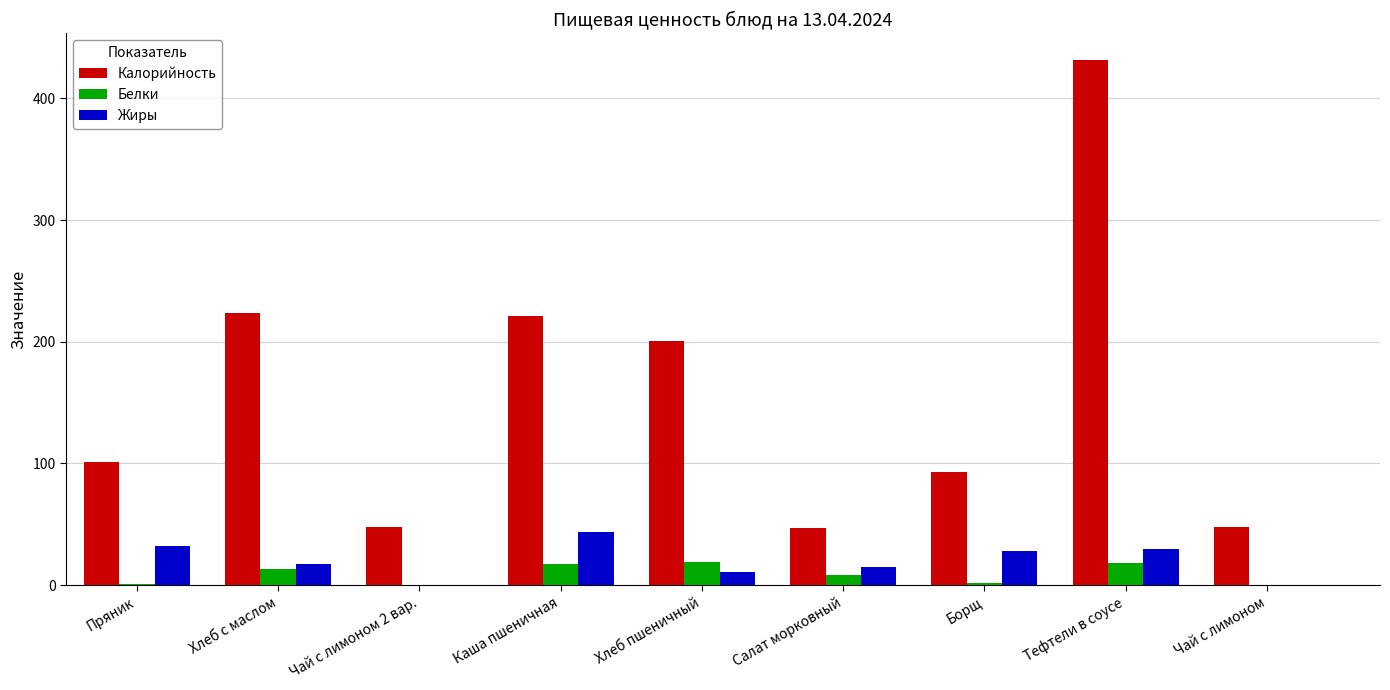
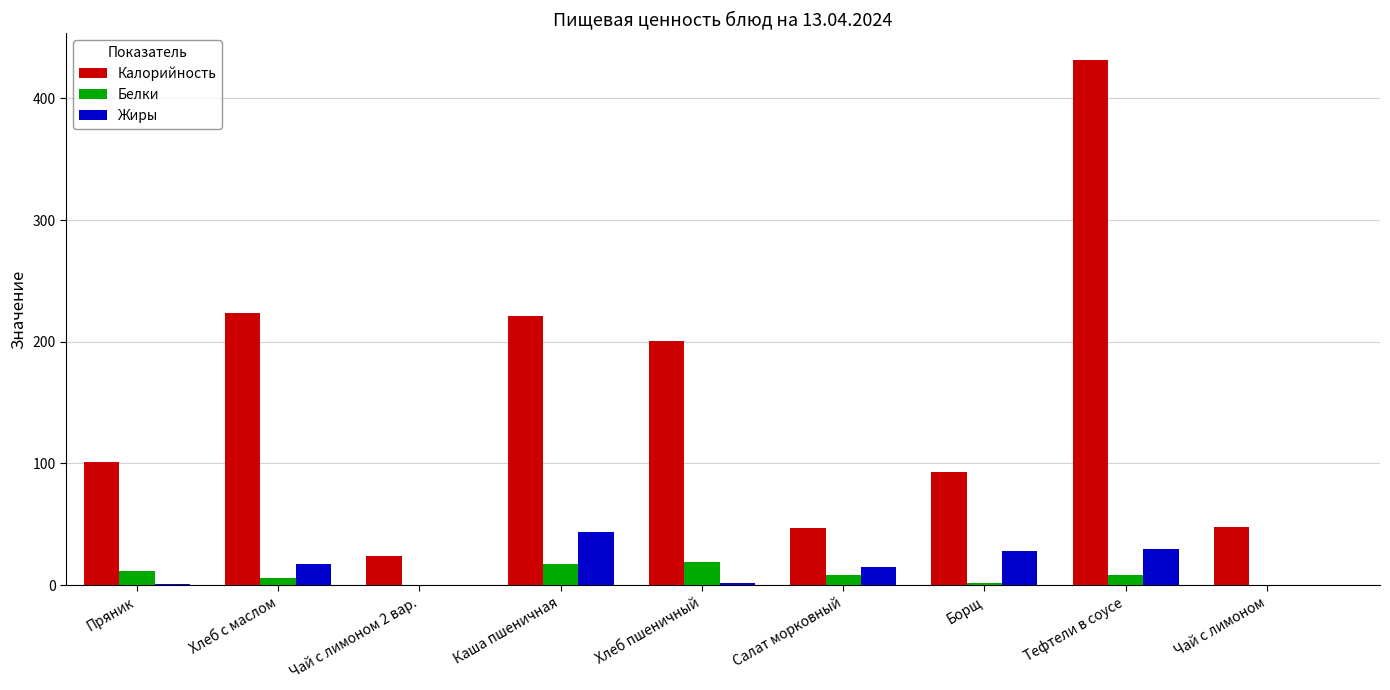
  {
    "Калорийность": {
      "Пряник": 101,
      "Хлеб с маслом": 224,
-     "Чай с лимоном 2 вар.": 48,
+     "Чай с лимоном 2 вар.": 24,
      "Каша пшеничная": 221,
      "Хлеб пшеничный": 201,
      "Салат морковный": 47,
      "Борщ": 93,
      "Тефтели в соусе": 432,
      "Чай с лимоном": 48
    },
    "Белки": {
-     "Пряник": 1,
-     "Хлеб с маслом": 13,
+     "Пряник": 12,
+     "Хлеб с маслом": 6,
      "Чай с лимоном 2 вар.": 0,
      "Каша пшеничная": 17,
      "Хлеб пшеничный": 19,
      "Салат морковный": 8,
-     "Тефтели в соусе": 18,
+     "Тефтели в соусе": 8,
      "Чай с лимоном": 0
    },
    "Жиры": {
-     "Пряник": 32,
+     "Пряник": 1,
      "Хлеб с маслом": 17,
      "Чай с лимоном 2 вар.": 0,
      "Каша пшеничная": 44,
-     "Хлеб пшеничный": 11,
+     "Хлеб пшеничный": 2,
      "Салат морковный": 15,
      "Борщ": 28,
      "Тефтели в соусе": 30,
      "Чай с лимоном": 0
    }
  }
